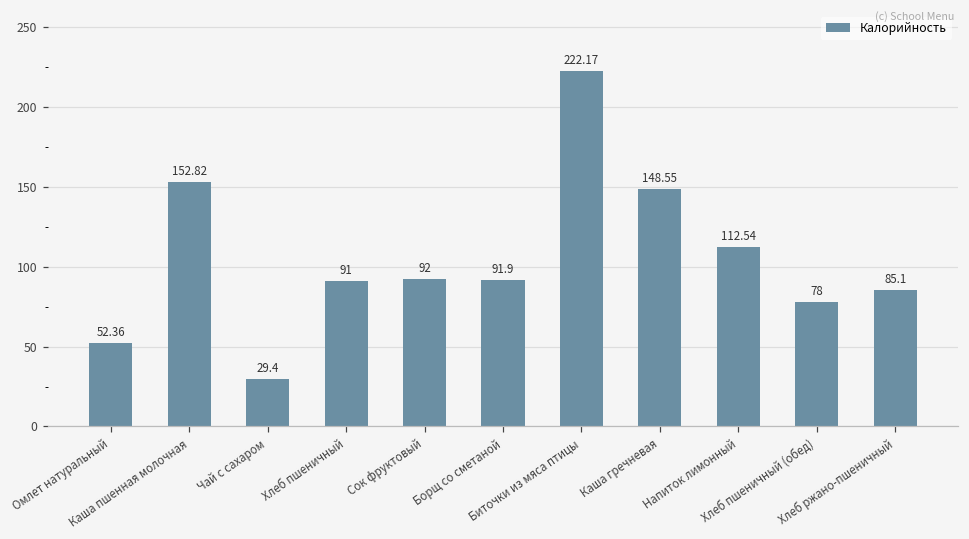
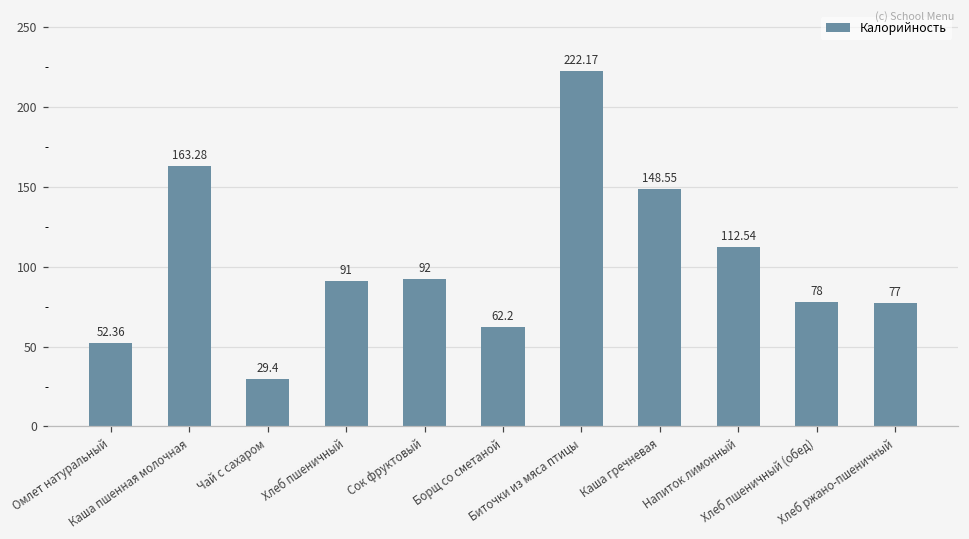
  {
    "Омлет натуральный": 52.36,
-   "Каша пшенная молочная": 152.82,
+   "Каша пшенная молочная": 163.28,
    "Чай с сахаром": 29.4,
    "Хлеб пшеничный": 91,
    "Сок фруктовый": 92,
-   "Борщ со сметаной": 91.9,
+   "Борщ со сметаной": 62.2,
    "Биточки из мяса птицы": 222.17,
    "Каша гречневая": 148.55,
    "Напиток лимонный": 112.54,
    "Хлеб пшеничный (обед)": 78,
-   "Хлеб ржано-пшеничный": 85.1
+   "Хлеб ржано-пшеничный": 77
  }
